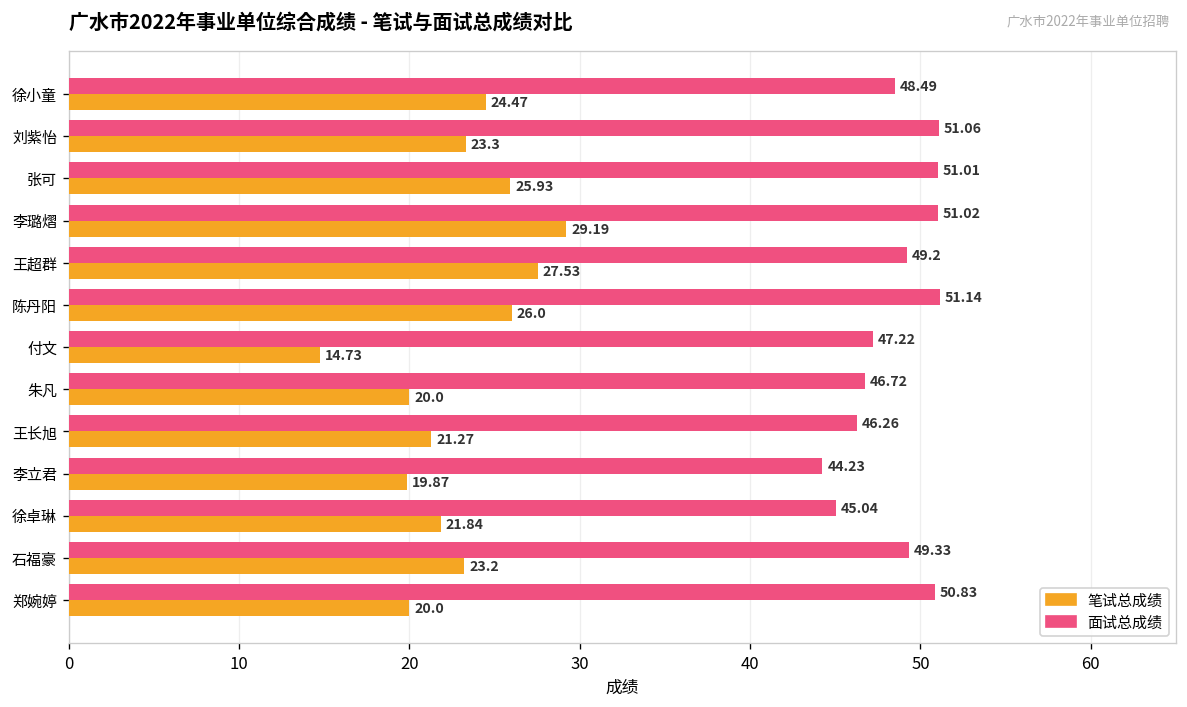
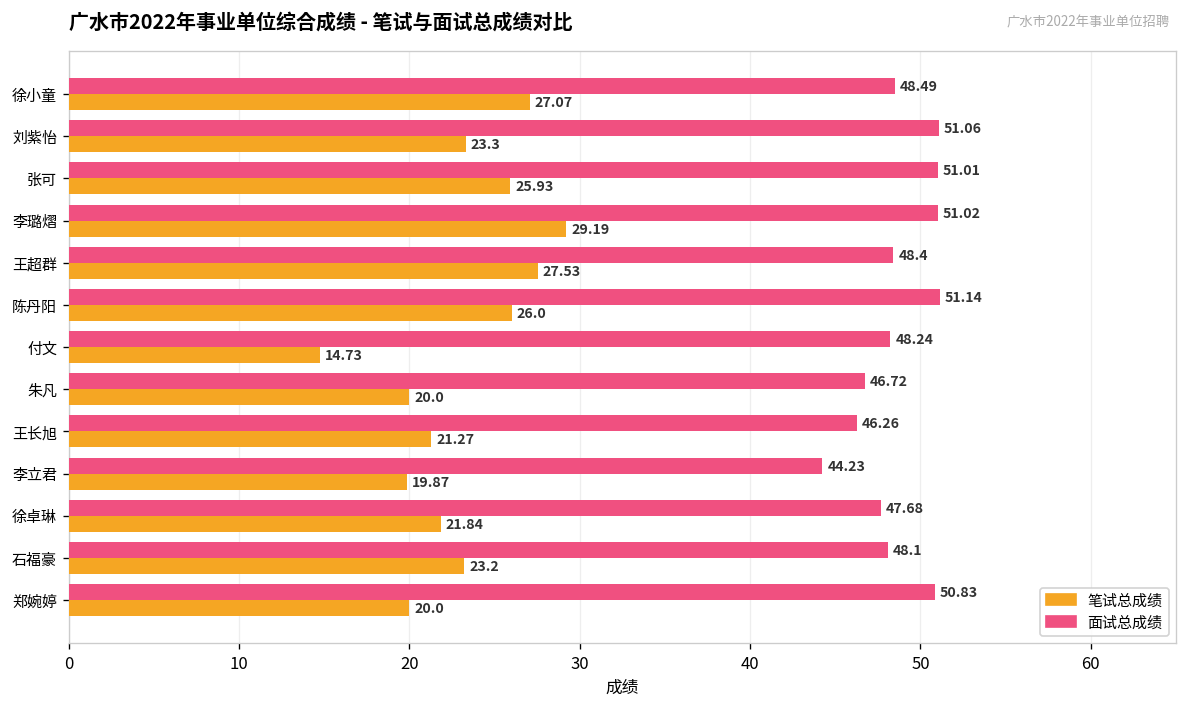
  {
    "面试总成绩": {
      "徐小童": 48.49,
      "刘紫怡": 51.06,
      "张可": 51.01,
      "李璐熠": 51.02,
-     "王超群": 49.2,
+     "王超群": 48.4,
      "陈丹阳": 51.14,
-     "付文": 47.22,
+     "付文": 48.24,
      "朱凡": 46.72,
      "王长旭": 46.26,
      "李立君": 44.23,
-     "徐卓琳": 45.04,
-     "石福豪": 49.33,
+     "徐卓琳": 47.68,
+     "石福豪": 48.1,
      "郑婉婷": 50.83
    },
    "笔试总成绩": {
-     "徐小童": 24.47,
+     "徐小童": 27.07,
      "刘紫怡": 23.3,
      "张可": 25.93,
      "李璐熠": 29.19,
      "王超群": 27.53,
      "陈丹阳": 26.0,
      "付文": 14.73,
      "朱凡": 20.0,
      "王长旭": 21.27,
      "李立君": 19.87,
      "徐卓琳": 21.84,
      "石福豪": 23.2,
      "郑婉婷": 20.0
    }
  }
